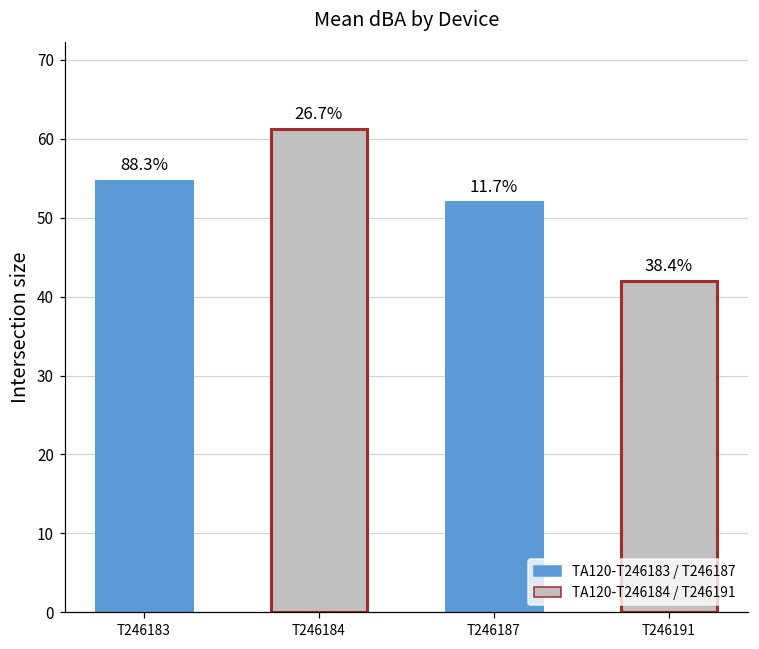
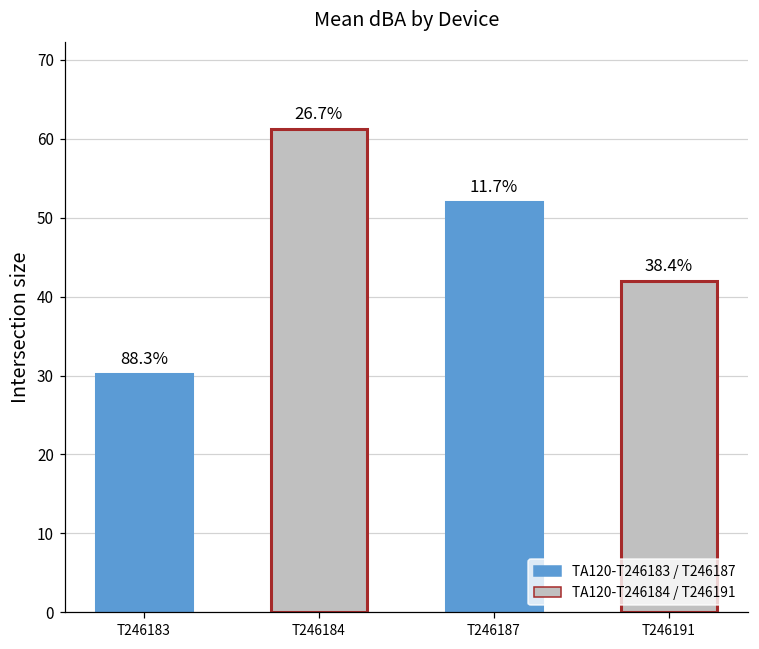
  {
-   "T246183": 55
+   "T246183": 30
  }
